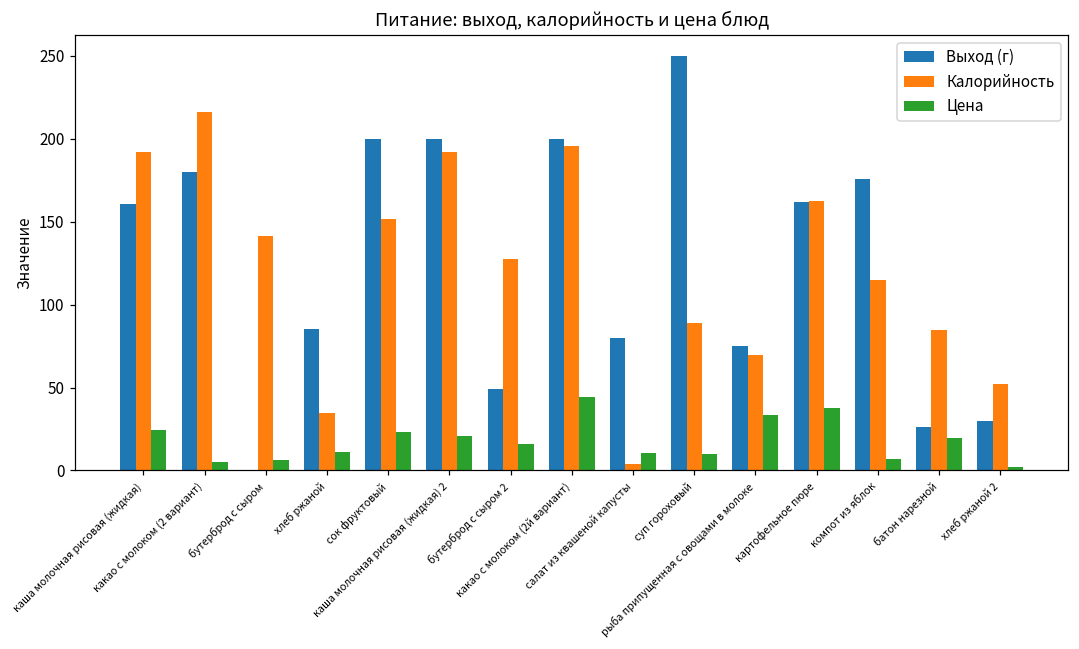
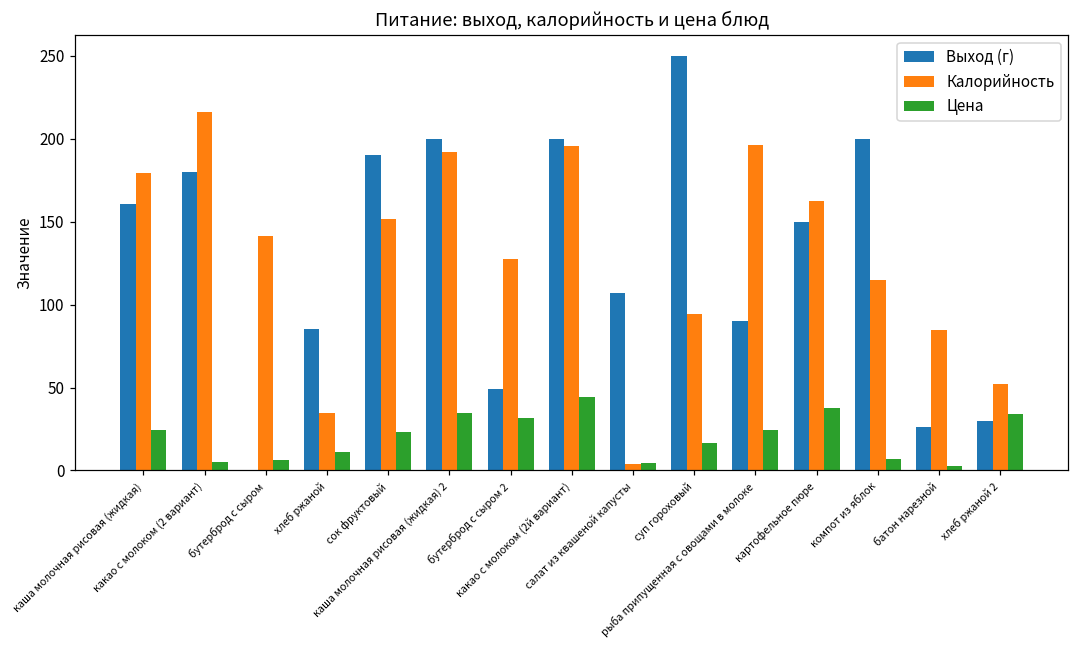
  {
    "Выход (г)": {
      "каша молочная рисовая (жидкая)": 161,
      "какао с молоком (2 вариант)": 180,
      "хлеб ржаной": 85,
-     "сок фруктовый": 200,
+     "сок фруктовый": 190,
      "каша молочная рисовая (жидкая) 2": 200,
      "бутерброд с сыром 2": 49,
      "какао с молоком (2й вариант)": 200,
-     "салат из квашеной капусты": 80,
+     "салат из квашеной капусты": 107,
      "суп гороховый": 250,
-     "рыба припущенная с овощами в молоке": 75,
-     "картофельное пюре": 162,
-     "компот из яблок": 176,
+     "рыба припущенная с овощами в молоке": 90,
+     "картофельное пюре": 150,
+     "компот из яблок": 200,
      "батон нарезной": 26,
      "хлеб ржаной 2": 30
    },
    "Калорийность": {
-     "каша молочная рисовая (жидкая)": 192,
+     "каша молочная рисовая (жидкая)": 179,
      "какао с молоком (2 вариант)": 217,
      "бутерброд с сыром": 141,
      "хлеб ржаной": 35,
      "сок фруктовый": 152,
      "каша молочная рисовая (жидкая) 2": 192,
      "бутерброд с сыром 2": 128,
      "какао с молоком (2й вариант)": 196,
      "салат из квашеной капусты": 4,
-     "суп гороховый": 89,
-     "рыба припущенная с овощами в молоке": 70,
+     "суп гороховый": 94,
+     "рыба припущенная с овощами в молоке": 197,
      "картофельное пюре": 163,
      "компот из яблок": 115,
      "батон нарезной": 85,
      "хлеб ржаной 2": 52
    },
    "Цена": {
      "каша молочная рисовая (жидкая)": 25,
      "какао с молоком (2 вариант)": 5,
      "бутерброд с сыром": 7,
      "хлеб ржаной": 11,
      "сок фруктовый": 23,
-     "каша молочная рисовая (жидкая) 2": 21,
-     "бутерброд с сыром 2": 16,
+     "каша молочная рисовая (жидкая) 2": 34,
+     "бутерброд с сыром 2": 32,
      "какао с молоком (2й вариант)": 44,
-     "салат из квашеной капусты": 11,
-     "суп гороховый": 10,
-     "рыба припущенная с овощами в молоке": 34,
+     "салат из квашеной капусты": 5,
+     "суп гороховый": 17,
+     "рыба припущенная с овощами в молоке": 24,
      "картофельное пюре": 37,
      "компот из яблок": 7,
-     "батон нарезной": 20,
-     "хлеб ржаной 2": 2
+     "батон нарезной": 3,
+     "хлеб ржаной 2": 34
    }
  }
